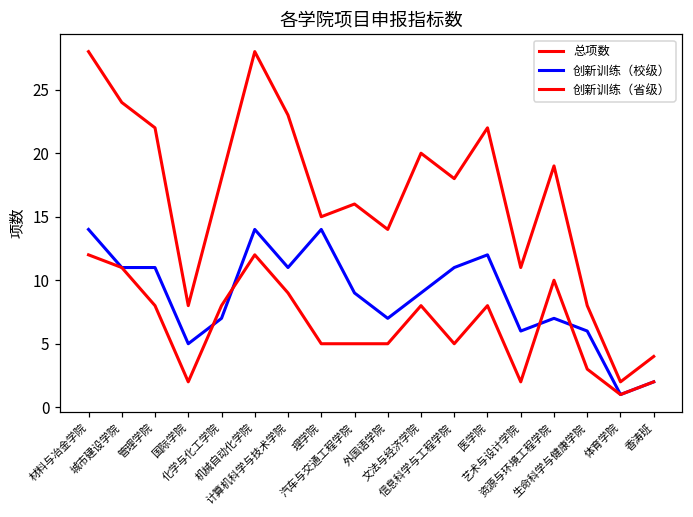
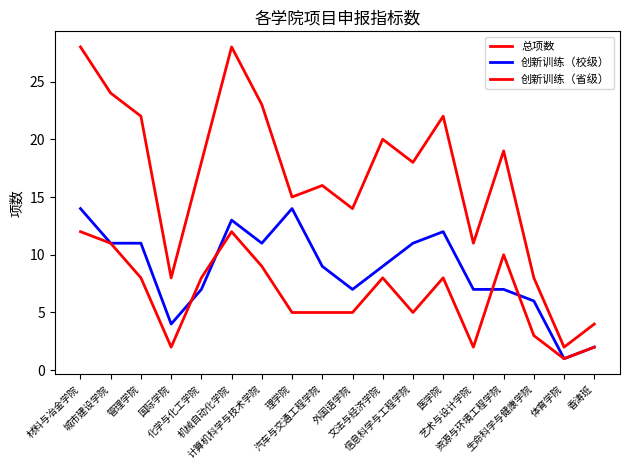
  {
    "创新训练（校级）": {
      "材料与冶金学院": 14,
      "管理学院": 11,
-     "国际学院": 5,
+     "国际学院": 4,
      "化学与化工学院": 7,
-     "机械自动化学院": 14,
+     "机械自动化学院": 13,
      "计算机科学与技术学院": 11,
      "理学院": 14,
      "汽车与交通工程学院": 9,
      "外国语学院": 7,
      "文法与经济学院": 9,
      "信息科学与工程学院": 11,
      "医学院": 12,
-     "艺术与设计学院": 6,
+     "艺术与设计学院": 7,
      "资源与环境工程学院": 7,
      "生命科学与健康学院": 6
    }
  }
